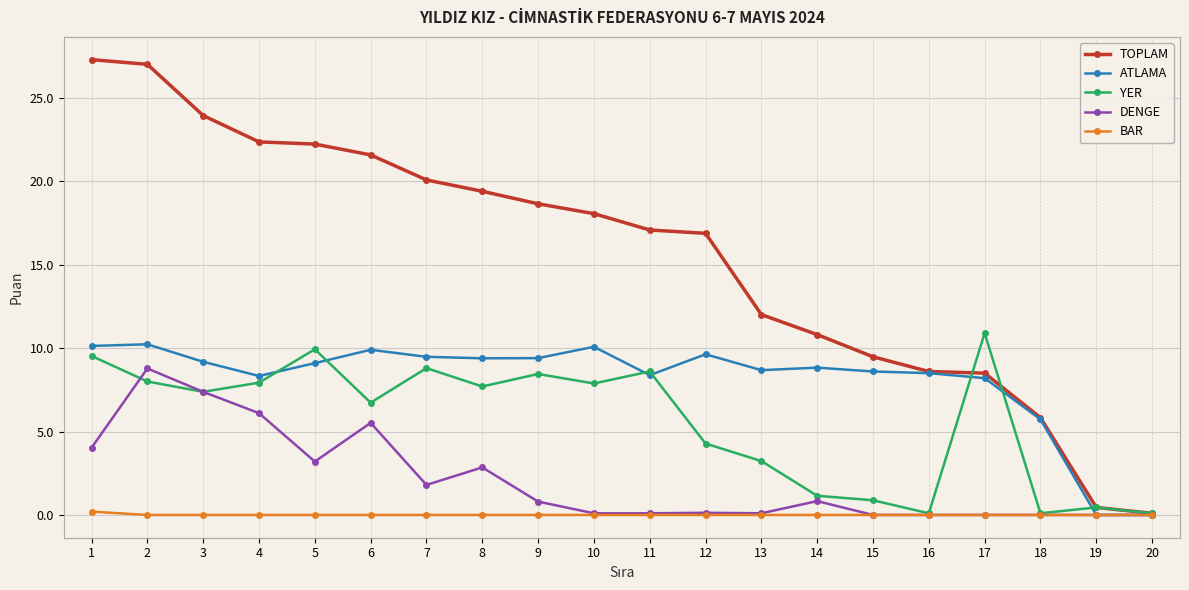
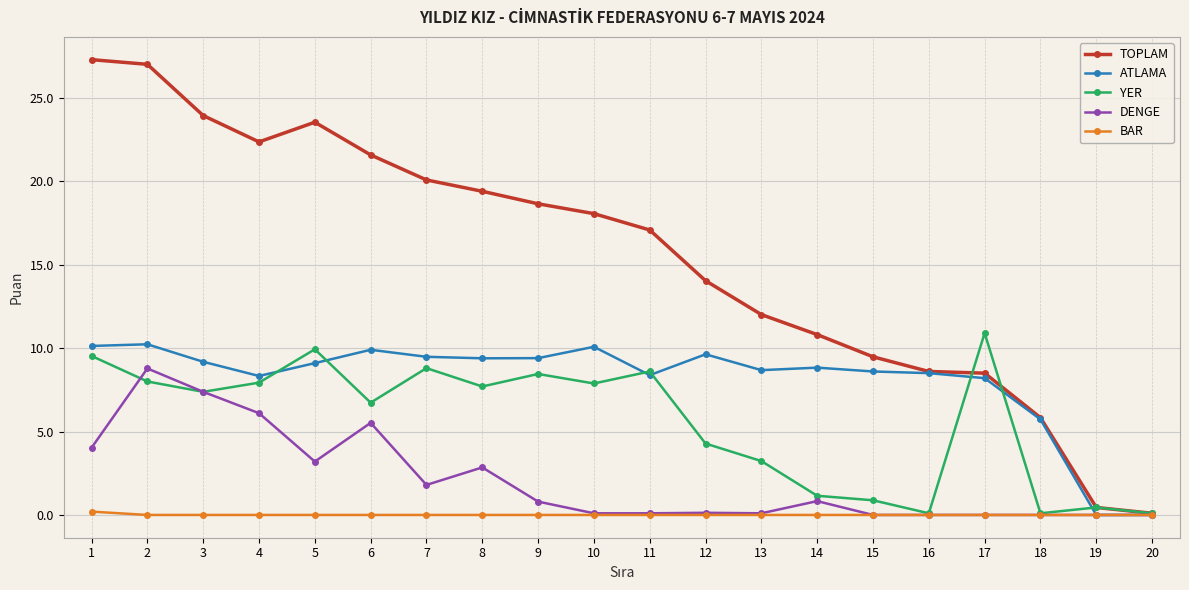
  {
    "TOPLAM": {
      "1": 27.3,
      "2": 27.0,
      "3": 23.9,
      "4": 22.4,
-     "5": 22.2,
+     "5": 23.5,
      "6": 21.6,
      "7": 20.1,
      "8": 19.4,
      "9": 18.7,
      "10": 18.1,
      "11": 17.1,
-     "12": 16.9,
+     "12": 14.0,
      "13": 12.0,
      "14": 10.8,
      "15": 9.5,
      "17": 8.5
    },
    "ATLAMA": {
      "1": 10.1,
      "2": 10.2,
      "3": 9.2,
      "4": 8.3,
      "5": 9.1,
      "6": 9.9,
      "7": 9.5,
      "8": 9.4,
      "9": 9.4,
      "10": 10.1,
      "11": 8.4,
      "12": 9.6,
      "13": 8.7,
      "14": 8.8,
      "15": 8.6,
      "17": 8.2
    },
    "YER": {
      "1": 9.5,
      "2": 8.0,
      "4": 7.9,
      "5": 9.9,
      "6": 6.7,
      "7": 8.8,
      "8": 7.7,
      "9": 8.5,
      "10": 7.9,
      "11": 8.6,
      "12": 4.3,
      "13": 3.2,
      "14": 1.2,
      "15": 0.9,
      "17": 10.9
    },
    "DENGE": {
      "1": 4.0,
      "2": 8.8,
      "4": 6.1,
      "5": 3.2,
      "6": 5.5,
      "7": 1.8,
      "8": 2.9,
      "9": 0.8,
      "14": 0.8
    },
    "BAR": {
      "1": 0.2,
      "2": 0.0,
      "3": 0.0,
      "4": 0.0,
      "5": 0.0,
      "6": 0.0,
      "7": 0.0,
      "8": 0.0,
      "9": 0.0,
      "14": 0.0
    }
  }
